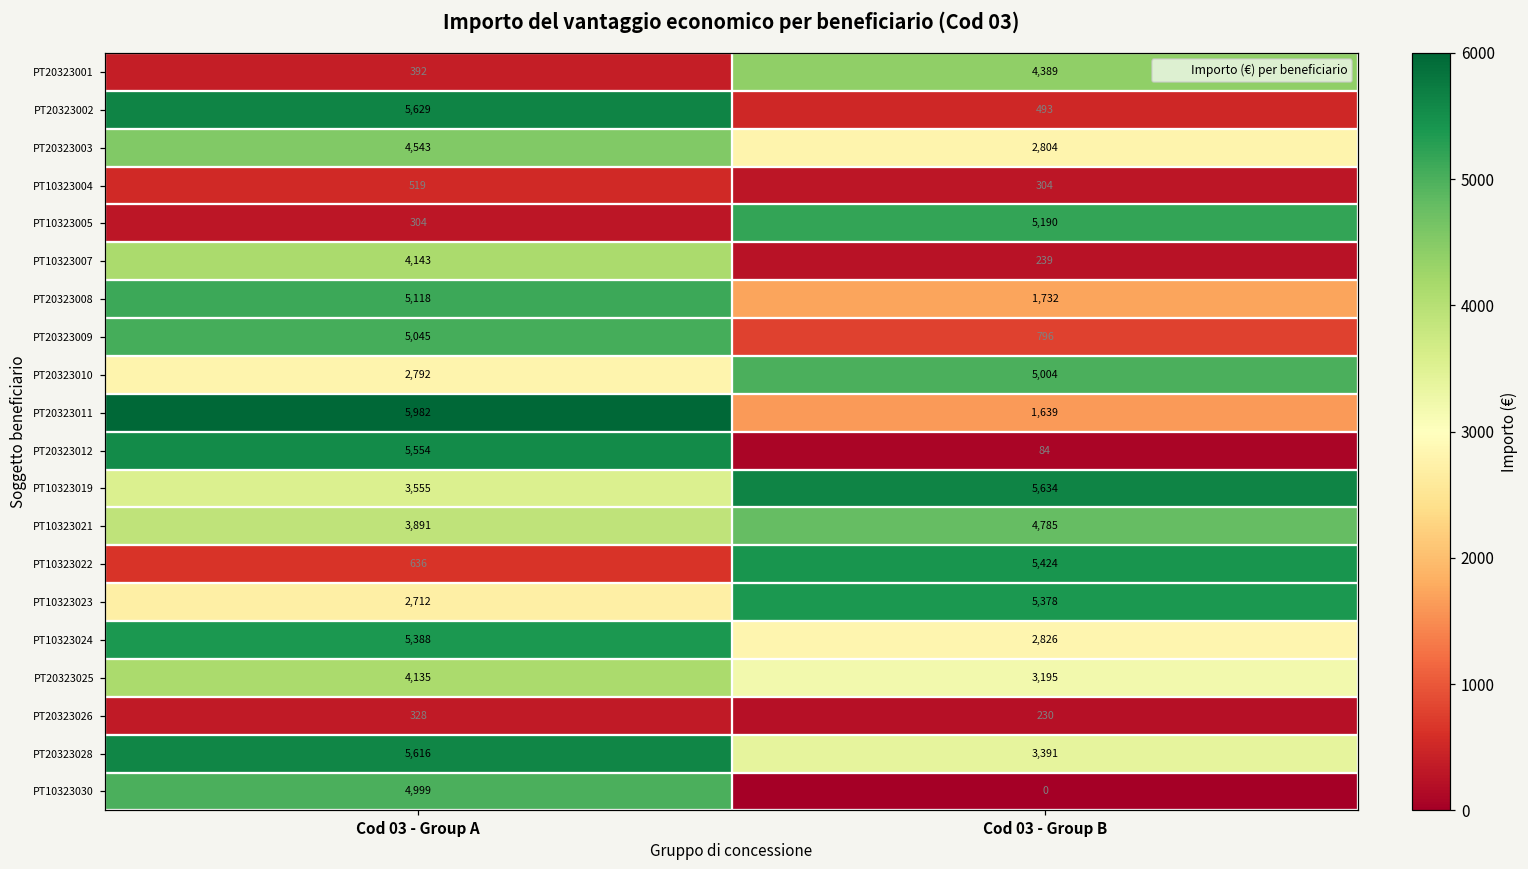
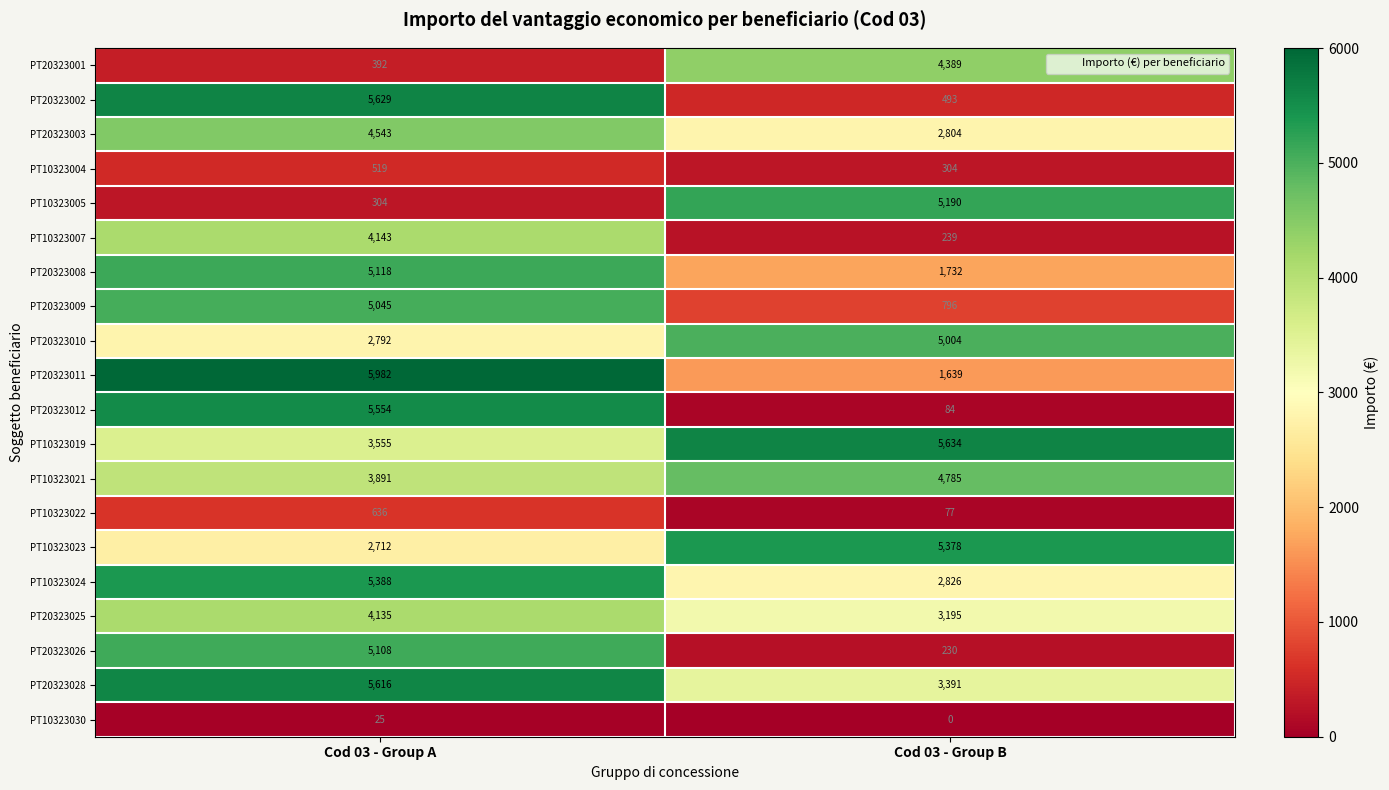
  {
    "PT20323001": {
      "Cod 03 - Group A": "392",
      "Cod 03 - Group B": "4,389"
    },
    "PT20323002": {
      "Cod 03 - Group A": "5,629",
      "Cod 03 - Group B": "493"
    },
    "PT20323003": {
      "Cod 03 - Group A": "4,543",
      "Cod 03 - Group B": "2,804"
    },
    "PT10323004": {
      "Cod 03 - Group A": "519",
      "Cod 03 - Group B": "304"
    },
    "PT10323005": {
      "Cod 03 - Group A": "304",
      "Cod 03 - Group B": "5,190"
    },
    "PT10323007": {
      "Cod 03 - Group A": "4,143",
      "Cod 03 - Group B": "239"
    },
    "PT20323008": {
      "Cod 03 - Group A": "5,118",
      "Cod 03 - Group B": "1,732"
    },
    "PT20323009": {
      "Cod 03 - Group A": "5,045",
      "Cod 03 - Group B": "796"
    },
    "PT20323010": {
      "Cod 03 - Group A": "2,792",
      "Cod 03 - Group B": "5,004"
    },
    "PT20323011": {
      "Cod 03 - Group A": "5,982",
      "Cod 03 - Group B": "1,639"
    },
    "PT20323012": {
      "Cod 03 - Group A": "5,554",
      "Cod 03 - Group B": "84"
    },
    "PT10323019": {
      "Cod 03 - Group A": "3,555",
      "Cod 03 - Group B": "5,634"
    },
    "PT10323021": {
      "Cod 03 - Group A": "3,891",
      "Cod 03 - Group B": "4,785"
    },
    "PT10323022": {
      "Cod 03 - Group A": "636",
-     "Cod 03 - Group B": "5,424"
+     "Cod 03 - Group B": "77"
    },
    "PT10323023": {
      "Cod 03 - Group A": "2,712",
      "Cod 03 - Group B": "5,378"
    },
    "PT10323024": {
      "Cod 03 - Group A": "5,388",
      "Cod 03 - Group B": "2,826"
    },
    "PT20323025": {
      "Cod 03 - Group A": "4,135",
      "Cod 03 - Group B": "3,195"
    },
    "PT20323026": {
-     "Cod 03 - Group A": "328",
+     "Cod 03 - Group A": "5,108",
      "Cod 03 - Group B": "230"
    },
    "PT20323028": {
      "Cod 03 - Group A": "5,616",
      "Cod 03 - Group B": "3,391"
    },
    "PT10323030": {
-     "Cod 03 - Group A": "4,999",
+     "Cod 03 - Group A": "25",
      "Cod 03 - Group B": "0"
    }
  }
